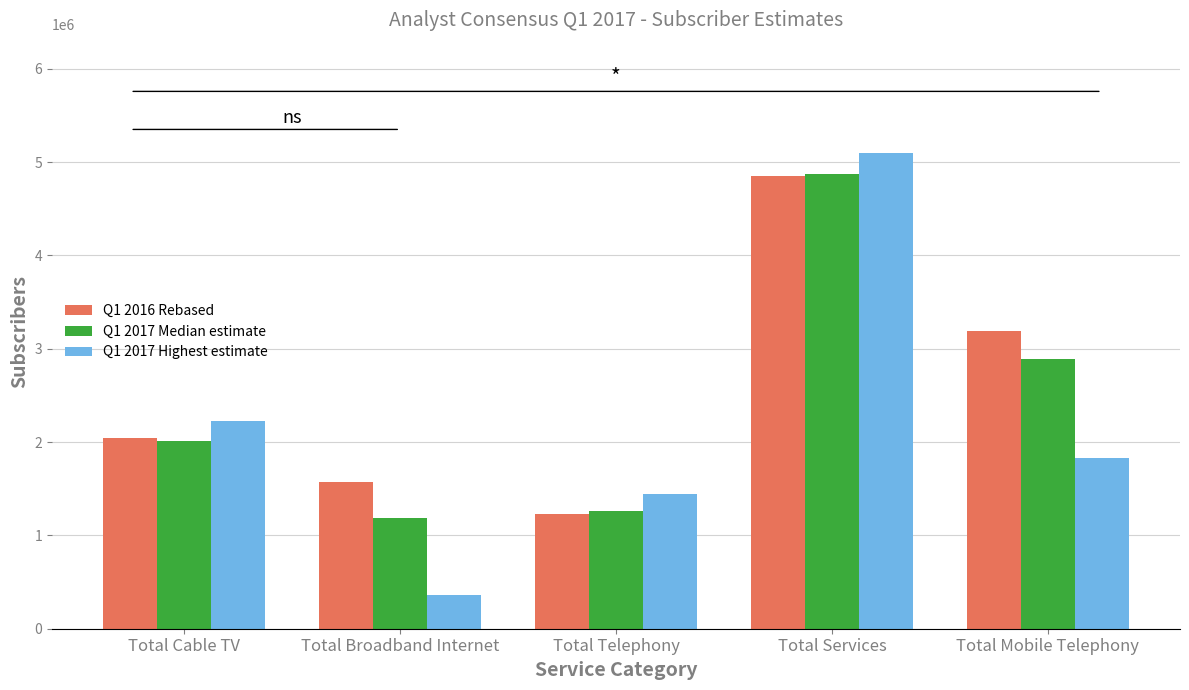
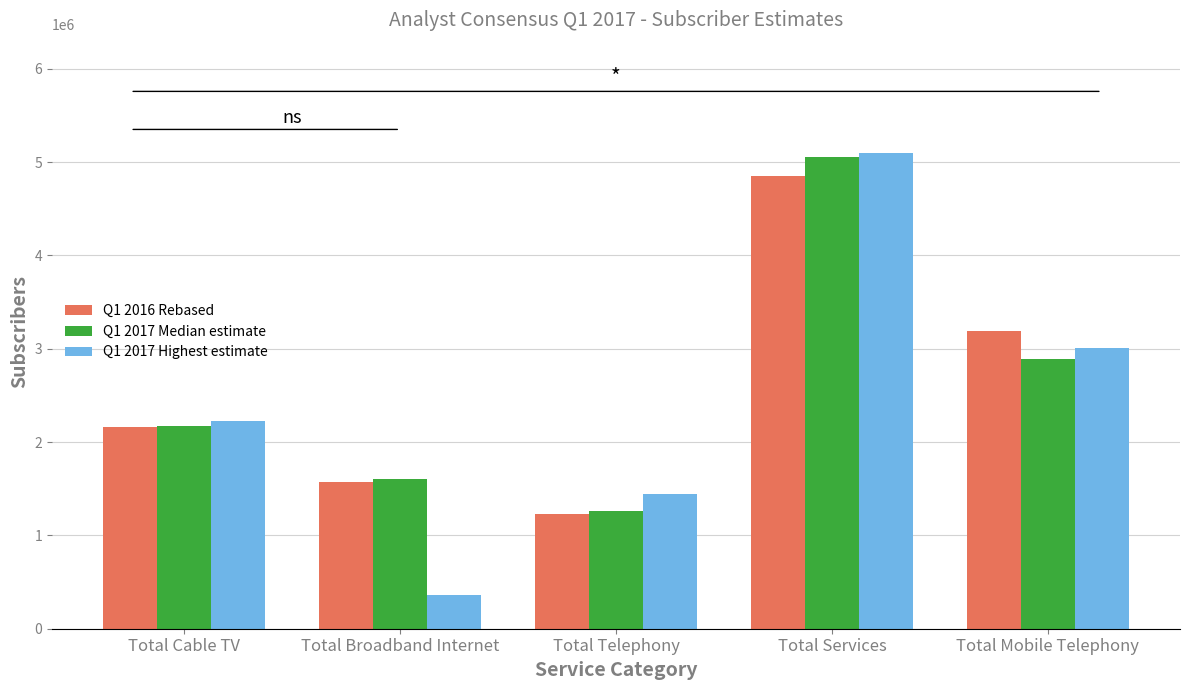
  {
    "Q1 2016 Rebased": {
-     "Total Cable TV": 2000000,
+     "Total Cable TV": 2200000,
      "Total Broadband Internet": 1600000,
      "Total Telephony": 1200000,
      "Total Services": 4900000,
      "Total Mobile Telephony": 3200000
    },
    "Q1 2017 Median estimate": {
-     "Total Cable TV": 2000000,
-     "Total Broadband Internet": 1200000,
+     "Total Cable TV": 2200000,
+     "Total Broadband Internet": 1600000,
      "Total Telephony": 1300000,
-     "Total Services": 4900000,
+     "Total Services": 5100000,
      "Total Mobile Telephony": 2900000
    },
    "Q1 2017 Highest estimate": {
      "Total Cable TV": 2200000,
      "Total Broadband Internet": 400000,
      "Total Telephony": 1400000,
      "Total Services": 5100000,
-     "Total Mobile Telephony": 1800000
+     "Total Mobile Telephony": 3000000
    }
  }
